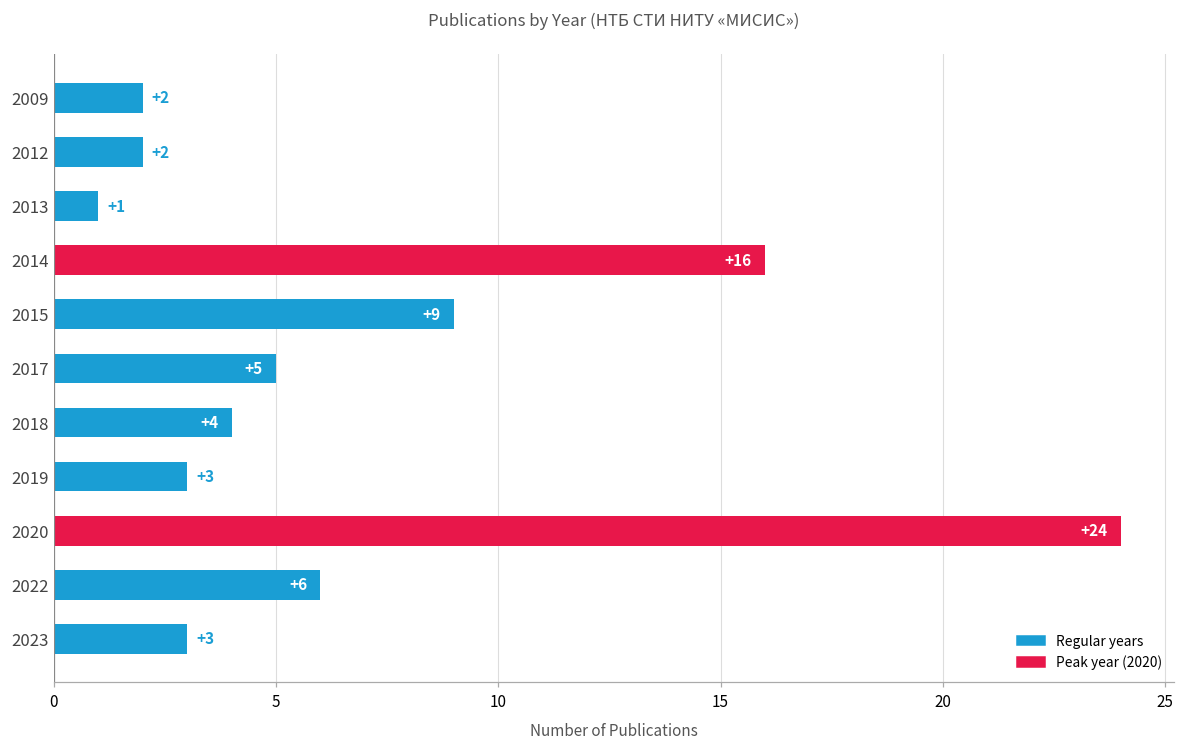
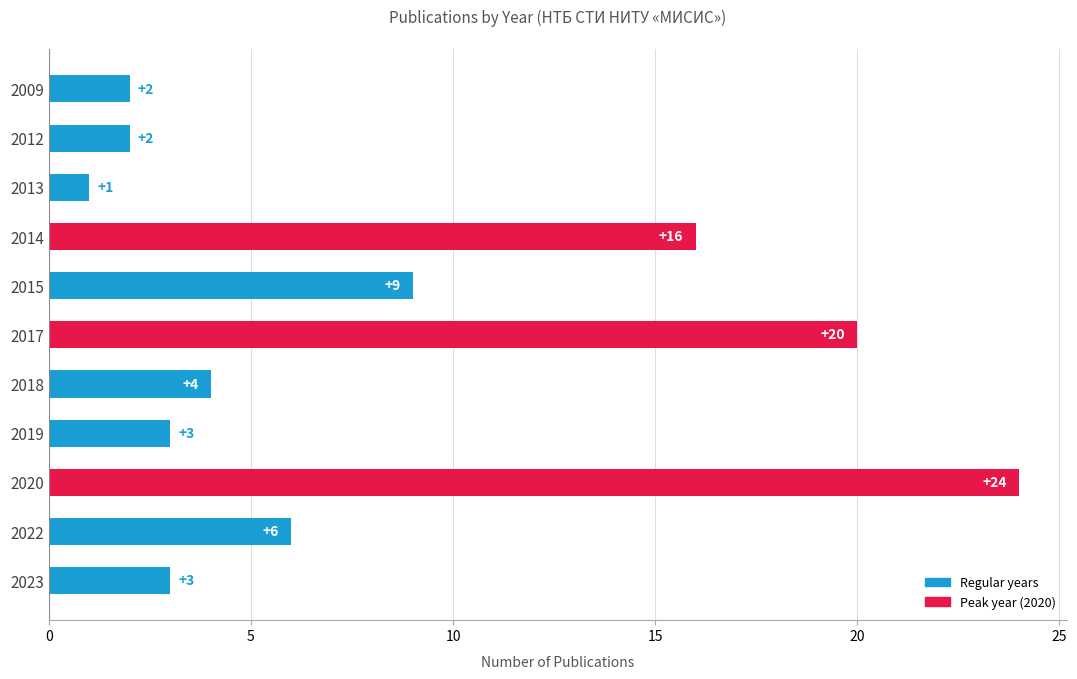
  {
    "2009": "+2",
    "2012": "+2",
    "2013": "+1",
    "2014": "+16",
    "2015": "+9",
-   "2017": "+5",
+   "2017": "+20",
    "2018": "+4",
    "2019": "+3",
    "2020": "+24",
    "2022": "+6",
    "2023": "+3"
  }
